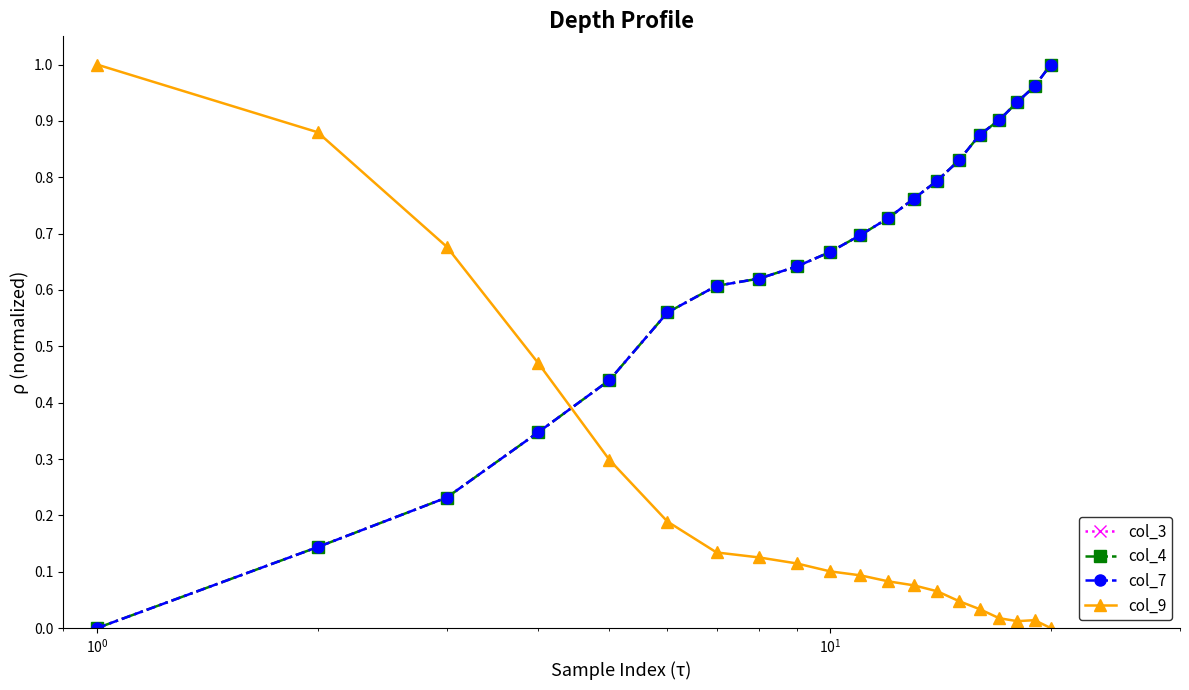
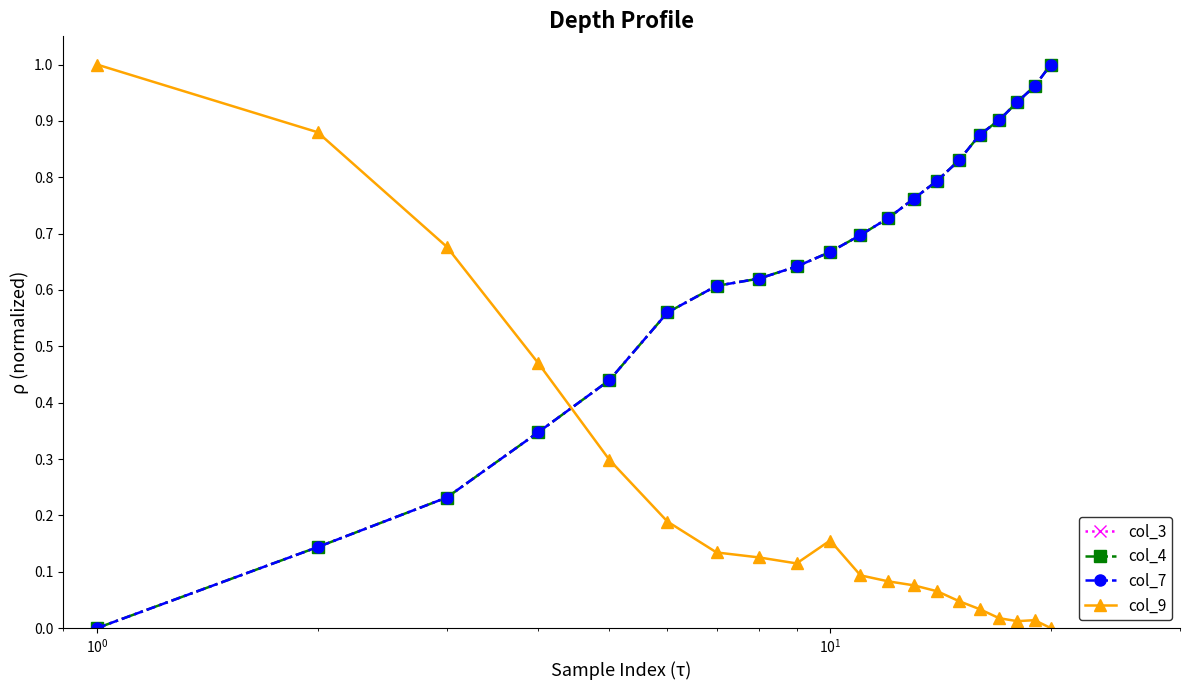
  {
    "col_7": {
      "10^0": 0.00,
      "10^1": 0.67
    },
    "col_9": {
      "10^0": 1.00,
-     "10^1": 0.10
+     "10^1": 0.16
    }
  }
